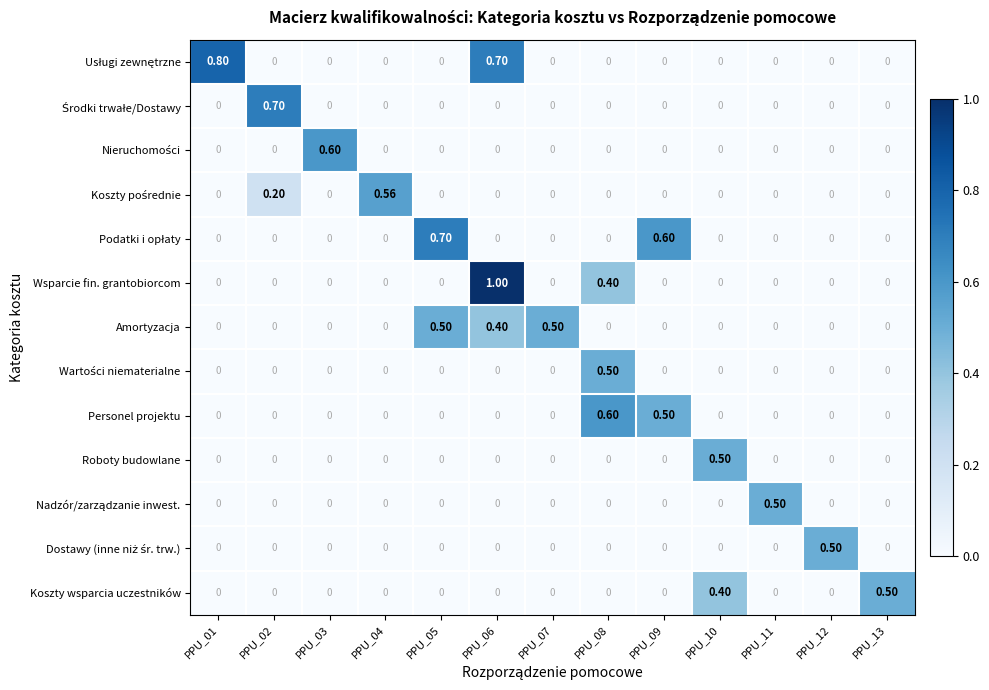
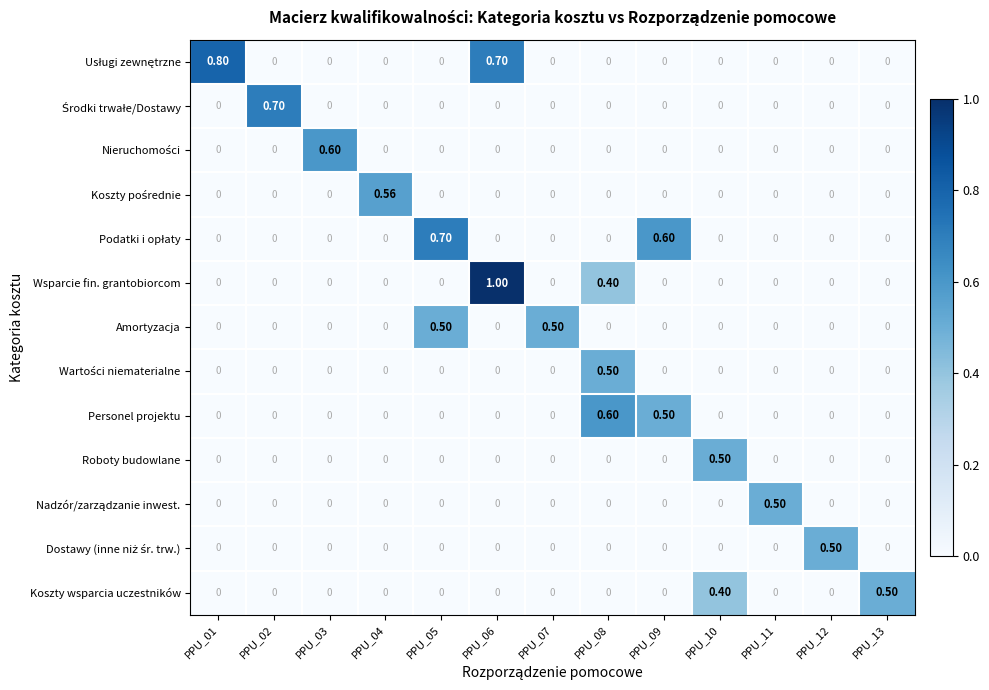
  {
    "Usługi zewnętrzne": {
      "PPU_01": 0.80,
      "PPU_02": 0,
      "PPU_03": 0,
      "PPU_04": 0,
      "PPU_05": 0,
      "PPU_06": 0.70,
      "PPU_07": 0,
      "PPU_08": 0,
      "PPU_09": 0,
      "PPU_10": 0,
      "PPU_11": 0,
      "PPU_12": 0,
      "PPU_13": 0
    },
    "Środki trwałe/Dostawy": {
      "PPU_01": 0,
      "PPU_02": 0.70,
      "PPU_03": 0,
      "PPU_04": 0,
      "PPU_05": 0,
      "PPU_06": 0,
      "PPU_07": 0,
      "PPU_08": 0,
      "PPU_09": 0,
      "PPU_10": 0,
      "PPU_11": 0,
      "PPU_12": 0,
      "PPU_13": 0
    },
    "Nieruchomości": {
      "PPU_01": 0,
      "PPU_02": 0,
      "PPU_03": 0.60,
      "PPU_04": 0,
      "PPU_05": 0,
      "PPU_06": 0,
      "PPU_07": 0,
      "PPU_08": 0,
      "PPU_09": 0,
      "PPU_10": 0,
      "PPU_11": 0,
      "PPU_12": 0,
      "PPU_13": 0
    },
    "Koszty pośrednie": {
      "PPU_01": 0,
-     "PPU_02": 0.20,
+     "PPU_02": 0,
      "PPU_03": 0,
      "PPU_04": 0.56,
      "PPU_05": 0,
      "PPU_06": 0,
      "PPU_07": 0,
      "PPU_08": 0,
      "PPU_09": 0,
      "PPU_10": 0,
      "PPU_11": 0,
      "PPU_12": 0,
      "PPU_13": 0
    },
    "Podatki i opłaty": {
      "PPU_01": 0,
      "PPU_02": 0,
      "PPU_03": 0,
      "PPU_04": 0,
      "PPU_05": 0.70,
      "PPU_06": 0,
      "PPU_07": 0,
      "PPU_08": 0,
      "PPU_09": 0.60,
      "PPU_10": 0,
      "PPU_11": 0,
      "PPU_12": 0,
      "PPU_13": 0
    },
    "Wsparcie fin. grantobiorcom": {
      "PPU_01": 0,
      "PPU_02": 0,
      "PPU_03": 0,
      "PPU_04": 0,
      "PPU_05": 0,
      "PPU_06": 1.00,
      "PPU_07": 0,
      "PPU_08": 0.40,
      "PPU_09": 0,
      "PPU_10": 0,
      "PPU_11": 0,
      "PPU_12": 0,
      "PPU_13": 0
    },
    "Amortyzacja": {
      "PPU_01": 0,
      "PPU_02": 0,
      "PPU_03": 0,
      "PPU_04": 0,
      "PPU_05": 0.50,
-     "PPU_06": 0.40,
+     "PPU_06": 0,
      "PPU_07": 0.50,
      "PPU_08": 0,
      "PPU_09": 0,
      "PPU_10": 0,
      "PPU_11": 0,
      "PPU_12": 0,
      "PPU_13": 0
    },
    "Wartości niematerialne": {
      "PPU_01": 0,
      "PPU_02": 0,
      "PPU_03": 0,
      "PPU_04": 0,
      "PPU_05": 0,
      "PPU_06": 0,
      "PPU_07": 0,
      "PPU_08": 0.50,
      "PPU_09": 0,
      "PPU_10": 0,
      "PPU_11": 0,
      "PPU_12": 0,
      "PPU_13": 0
    },
    "Personel projektu": {
      "PPU_01": 0,
      "PPU_02": 0,
      "PPU_03": 0,
      "PPU_04": 0,
      "PPU_05": 0,
      "PPU_06": 0,
      "PPU_07": 0,
      "PPU_08": 0.60,
      "PPU_09": 0.50,
      "PPU_10": 0,
      "PPU_11": 0,
      "PPU_12": 0,
      "PPU_13": 0
    },
    "Roboty budowlane": {
      "PPU_01": 0,
      "PPU_02": 0,
      "PPU_03": 0,
      "PPU_04": 0,
      "PPU_05": 0,
      "PPU_06": 0,
      "PPU_07": 0,
      "PPU_08": 0,
      "PPU_09": 0,
      "PPU_10": 0.50,
      "PPU_11": 0,
      "PPU_12": 0,
      "PPU_13": 0
    },
    "Nadzór/zarządzanie inwest.": {
      "PPU_01": 0,
      "PPU_02": 0,
      "PPU_03": 0,
      "PPU_04": 0,
      "PPU_05": 0,
      "PPU_06": 0,
      "PPU_07": 0,
      "PPU_08": 0,
      "PPU_09": 0,
      "PPU_10": 0,
      "PPU_11": 0.50,
      "PPU_12": 0,
      "PPU_13": 0
    },
    "Dostawy (inne niż śr. trw.)": {
      "PPU_01": 0,
      "PPU_02": 0,
      "PPU_03": 0,
      "PPU_04": 0,
      "PPU_05": 0,
      "PPU_06": 0,
      "PPU_07": 0,
      "PPU_08": 0,
      "PPU_09": 0,
      "PPU_10": 0,
      "PPU_11": 0,
      "PPU_12": 0.50,
      "PPU_13": 0
    },
    "Koszty wsparcia uczestników": {
      "PPU_01": 0,
      "PPU_02": 0,
      "PPU_03": 0,
      "PPU_04": 0,
      "PPU_05": 0,
      "PPU_06": 0,
      "PPU_07": 0,
      "PPU_08": 0,
      "PPU_09": 0,
      "PPU_10": 0.40,
      "PPU_11": 0,
      "PPU_12": 0,
      "PPU_13": 0.50
    }
  }
